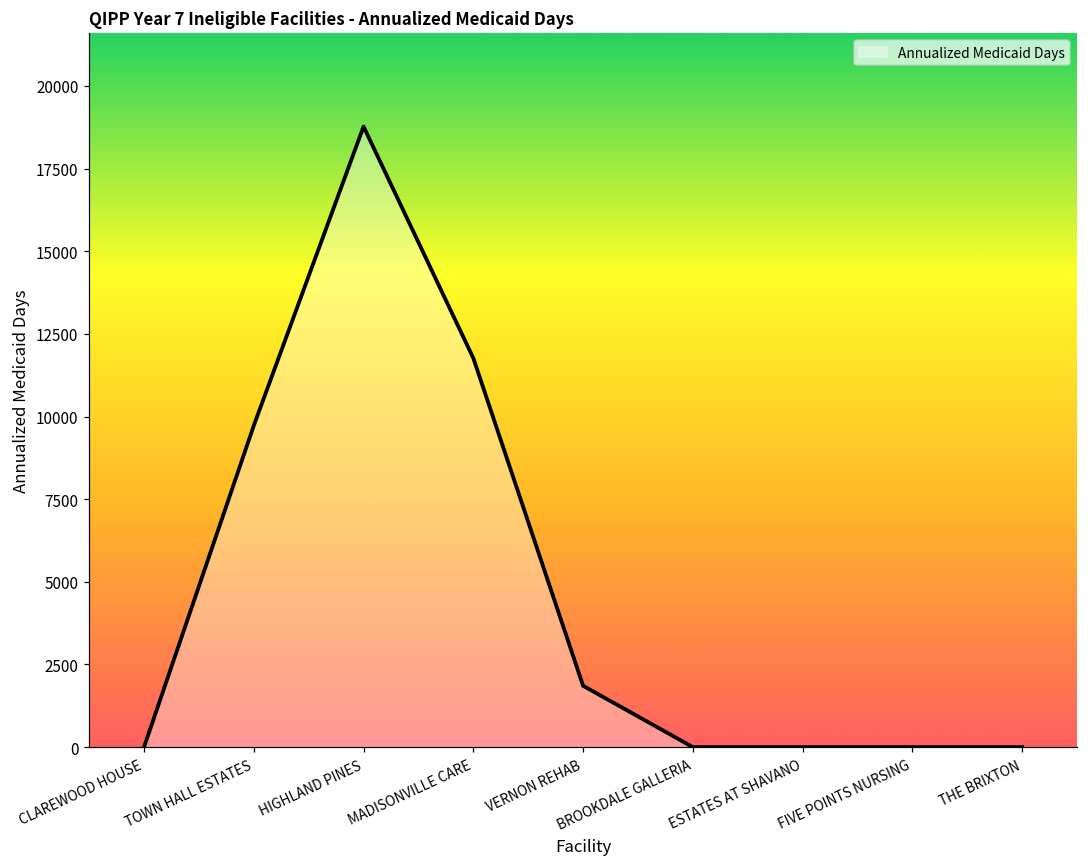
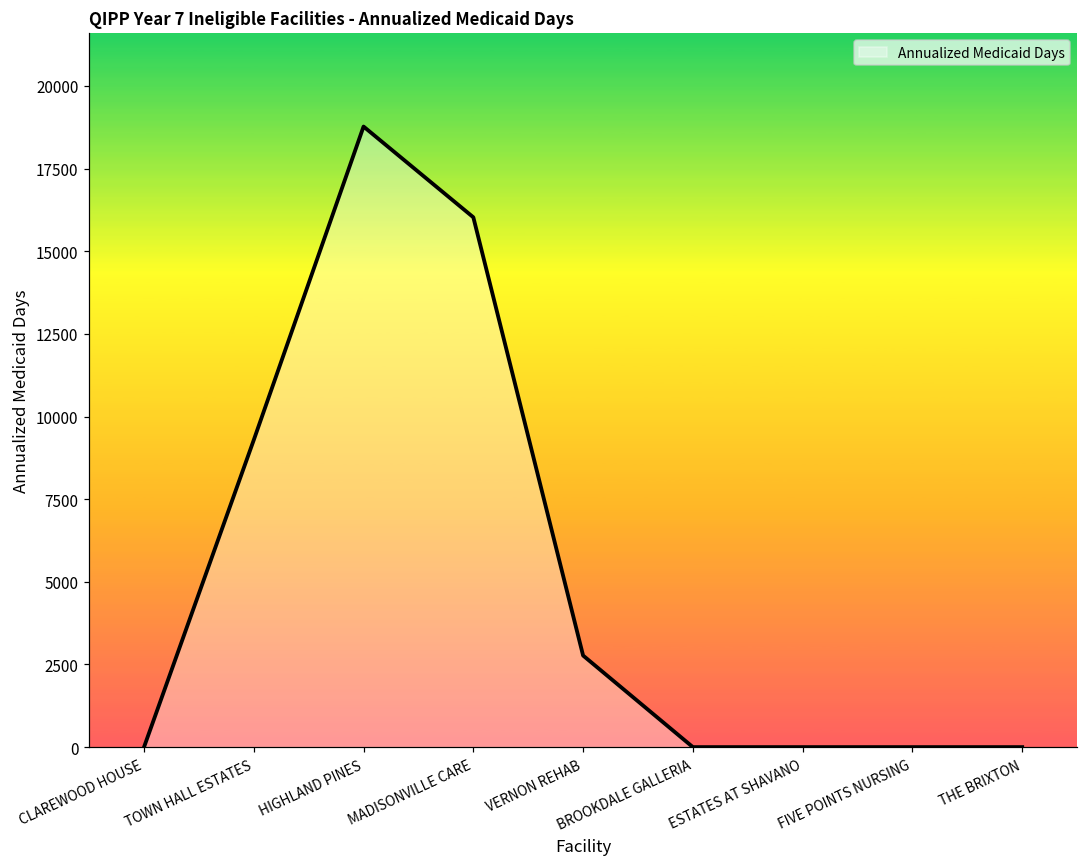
  {
    "CLAREWOOD HOUSE": 0,
-   "TOWN HALL ESTATES": 9700,
+   "TOWN HALL ESTATES": 9300,
    "HIGHLAND PINES": 18800,
-   "MADISONVILLE CARE": 11800,
-   "VERNON REHAB": 1900,
+   "MADISONVILLE CARE": 16000,
+   "VERNON REHAB": 2800,
    "BROOKDALE GALLERIA": 0,
    "ESTATES AT SHAVANO": 0,
    "FIVE POINTS NURSING": 0,
    "THE BRIXTON": 0
  }
